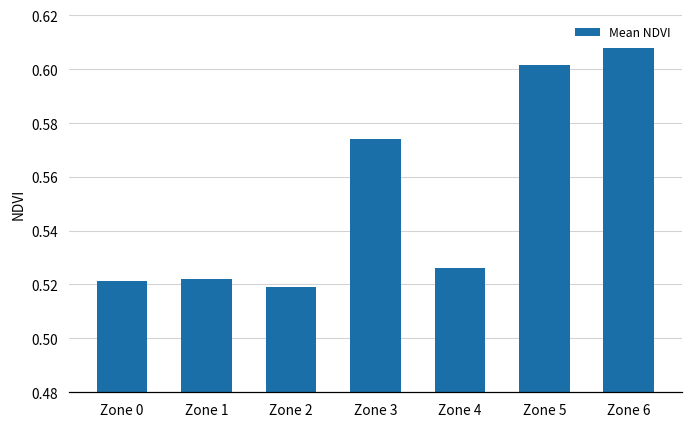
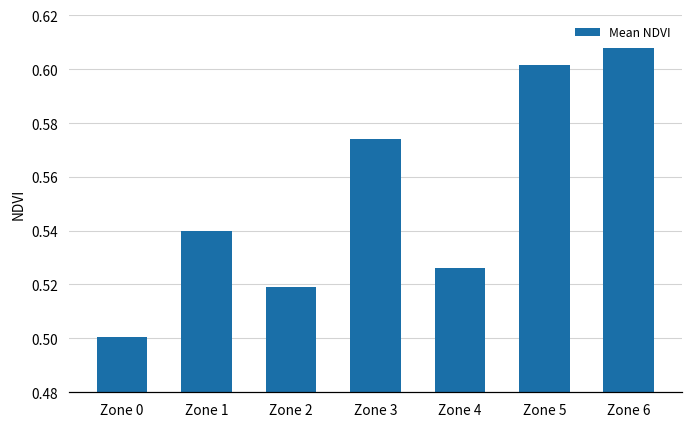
  {
-   "Zone 0": 0.521,
-   "Zone 1": 0.522,
+   "Zone 0": 0.501,
+   "Zone 1": 0.540,
    "Zone 2": 0.519,
    "Zone 3": 0.574,
    "Zone 4": 0.526,
    "Zone 5": 0.602,
    "Zone 6": 0.608
  }
